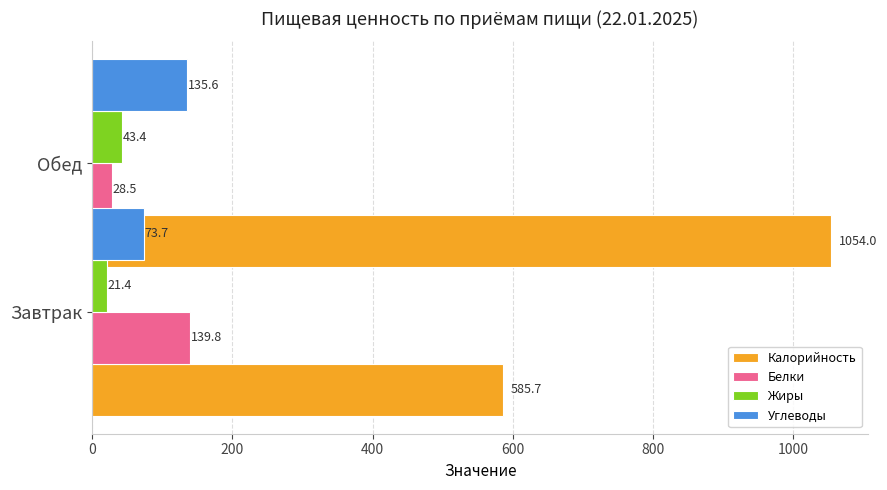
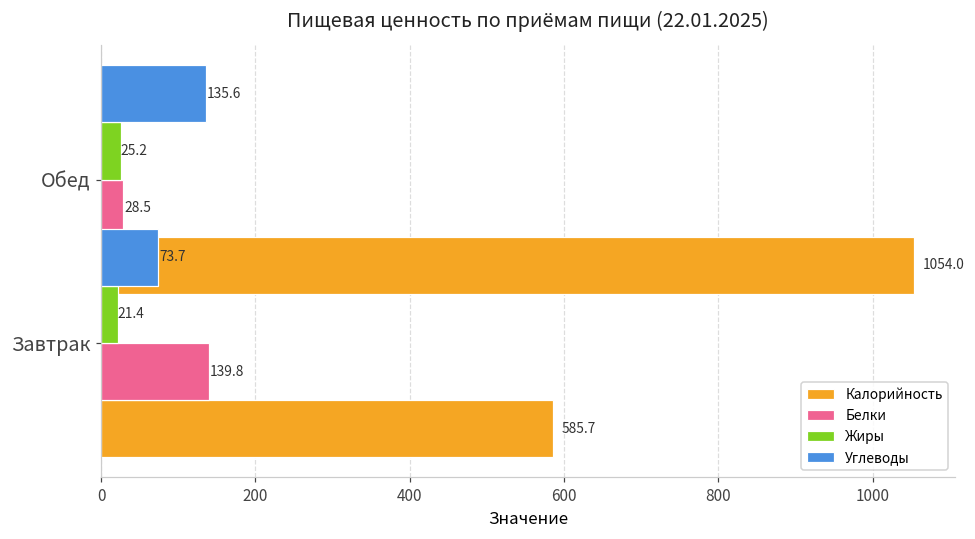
  {
    "Белки": {
      "Обед": 28.5,
      "Завтрак": 139.8
    },
    "Жиры": {
-     "Обед": 43.4,
+     "Обед": 25.2,
      "Завтрак": 21.4
    }
  }
